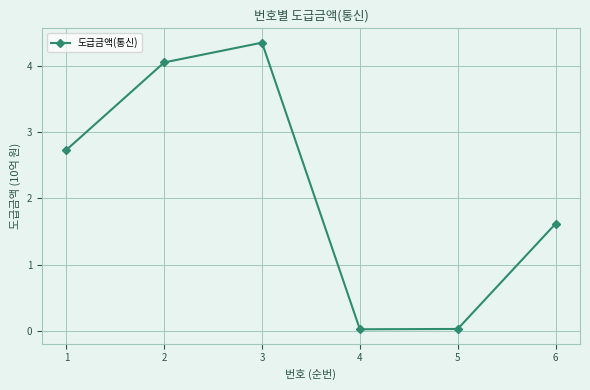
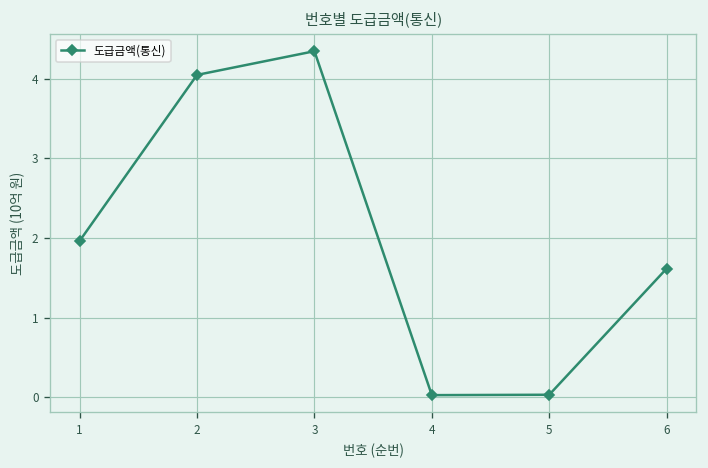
  {
-   "1": 2.7,
+   "1": 2.0,
    "2": 4.1,
    "3": 4.3,
    "4": 0.0,
    "5": 0.0,
    "6": 1.6
  }
